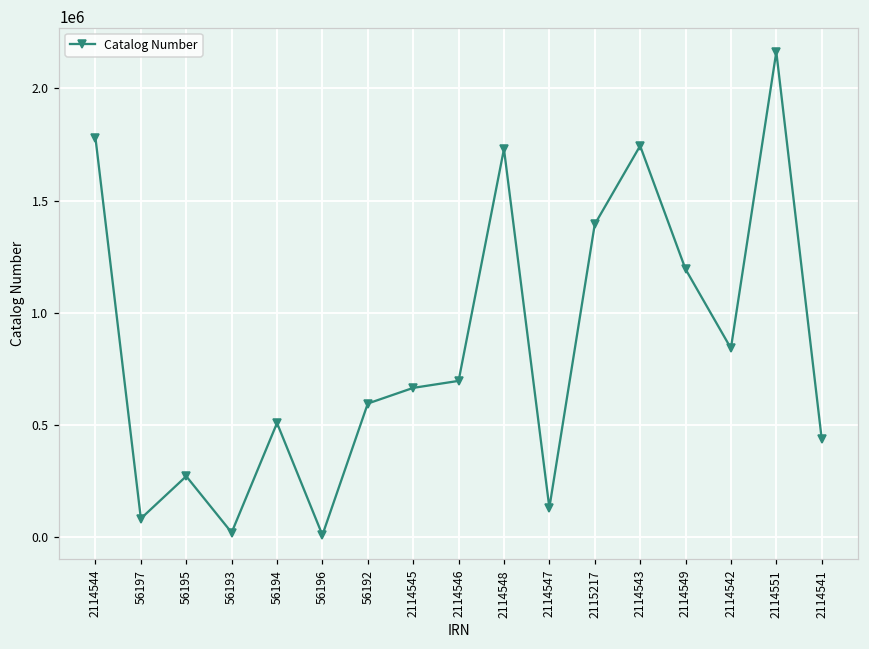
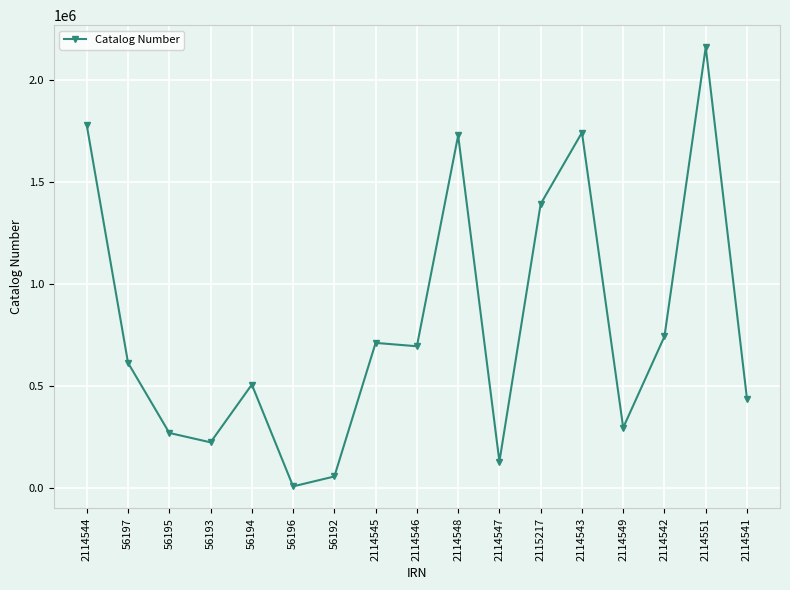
  {
    "2114544": 1780000,
-   "56197": 80000,
+   "56197": 620000,
    "56195": 270000,
-   "56193": 20000,
+   "56193": 230000,
    "56194": 510000,
    "56196": 10000,
-   "56192": 600000,
-   "2114545": 670000,
+   "56192": 60000,
+   "2114545": 710000,
    "2114546": 700000,
    "2114548": 1730000,
    "2114547": 130000,
    "2115217": 1390000,
    "2114543": 1740000,
-   "2114549": 1190000,
-   "2114542": 840000,
+   "2114549": 300000,
+   "2114542": 740000,
    "2114551": 2160000,
    "2114541": 440000
  }
